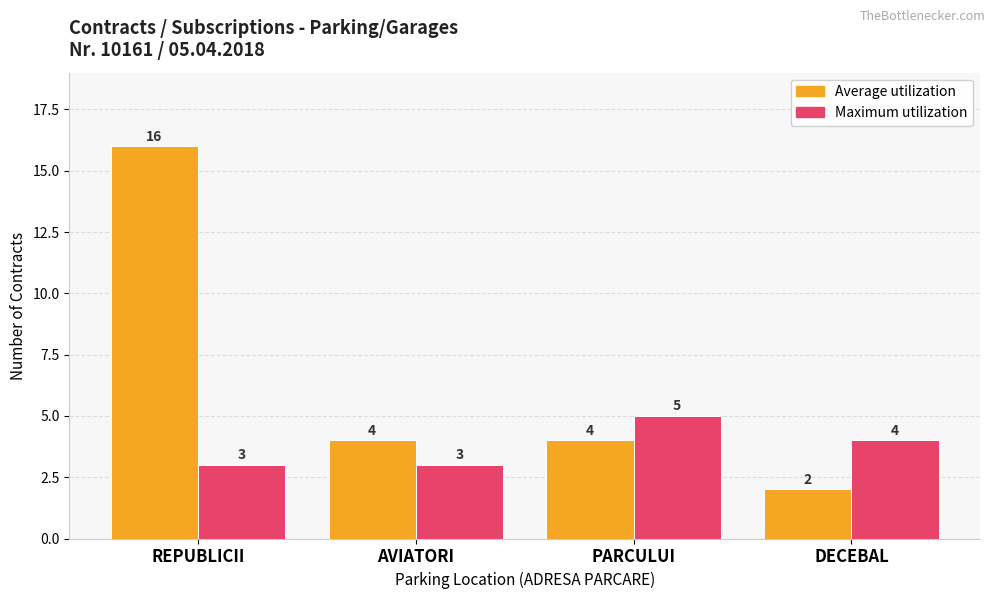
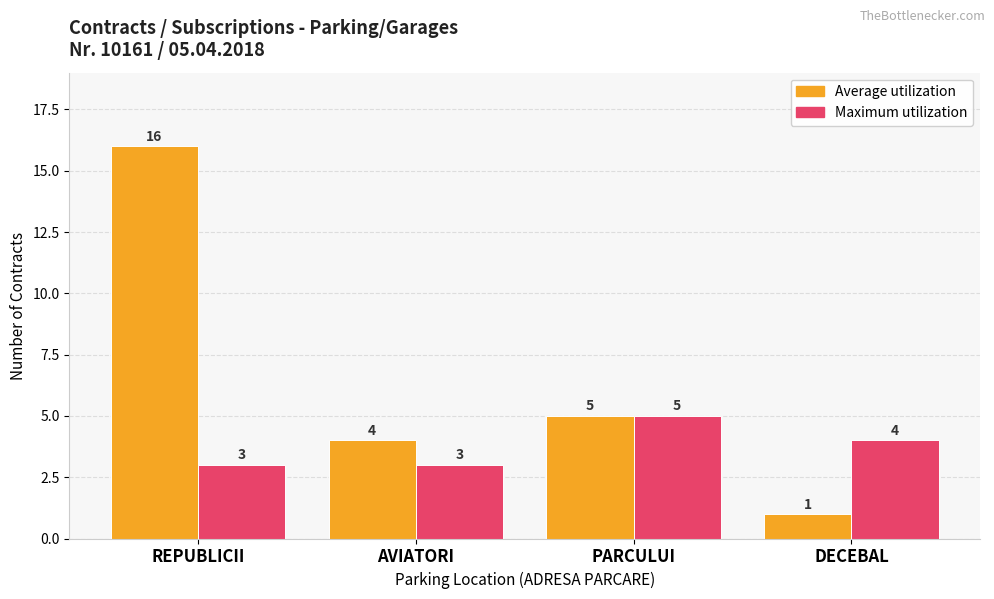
  {
    "Average utilization": {
      "REPUBLICII": 16,
      "AVIATORI": 4,
-     "PARCULUI": 4,
-     "DECEBAL": 2
+     "PARCULUI": 5,
+     "DECEBAL": 1
    },
    "Maximum utilization": {
      "REPUBLICII": 3,
      "AVIATORI": 3,
      "PARCULUI": 5,
      "DECEBAL": 4
    }
  }
